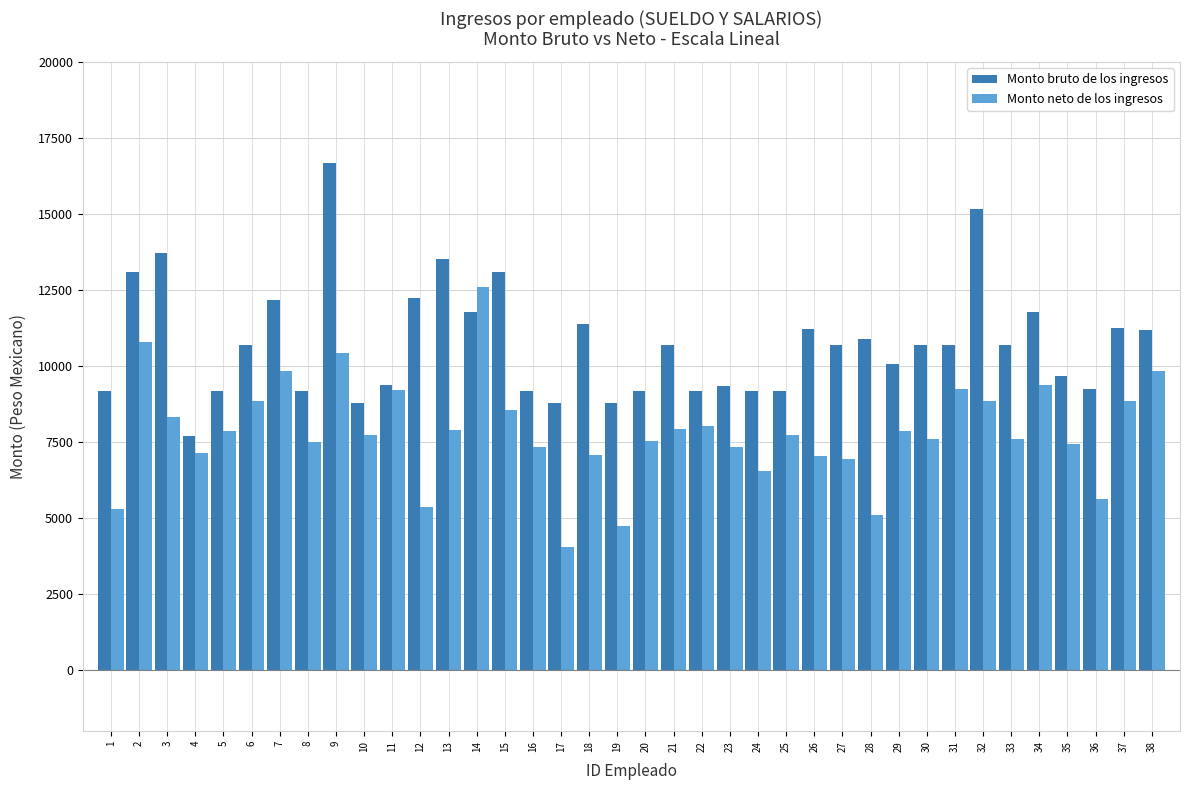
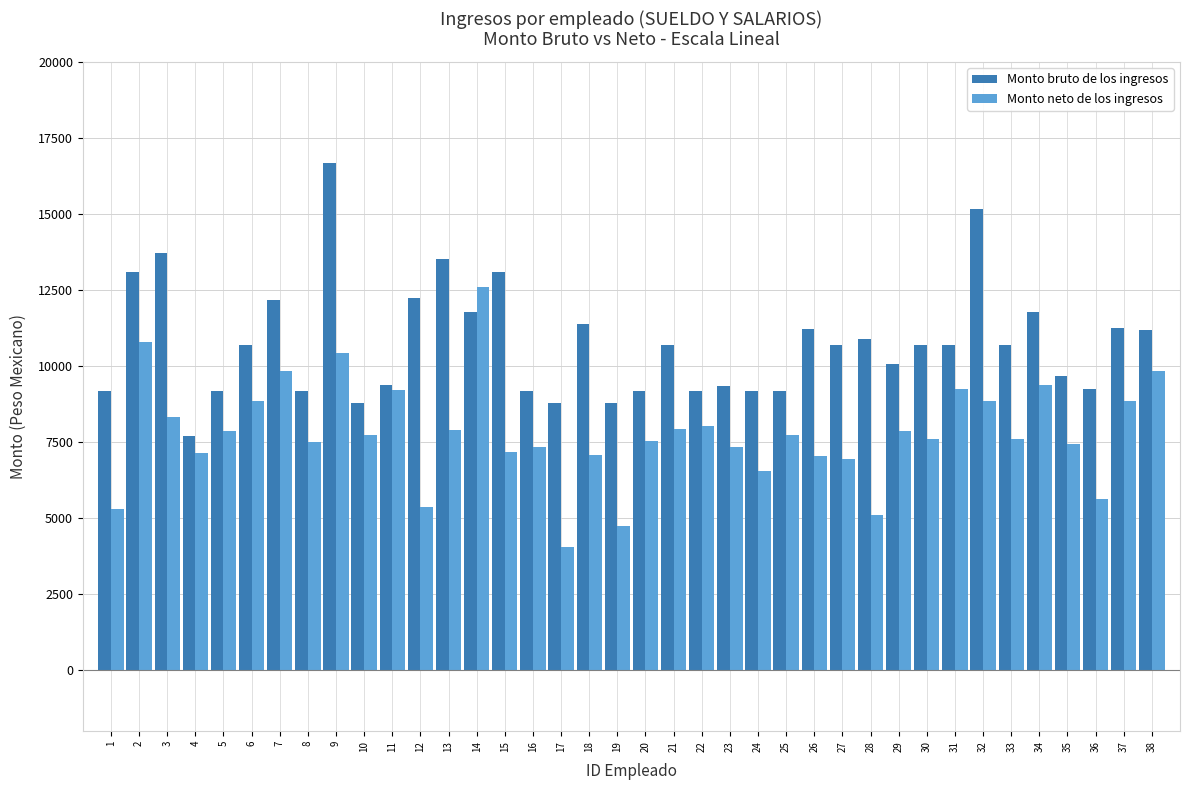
  {
    "Monto bruto de los ingresos": {
      "1": 9200,
      "2": 13100,
      "3": 13700,
      "4": 7700,
      "5": 9200,
      "6": 10700,
      "7": 12200,
      "8": 9200,
      "9": 16700,
      "10": 8800,
      "11": 9400,
      "12": 12200,
      "13": 13500,
      "14": 11800,
      "15": 13100,
      "16": 9200,
      "17": 8800,
      "18": 11400,
      "19": 8800,
      "20": 9200,
      "21": 10700,
      "22": 9200,
      "23": 9300,
      "24": 9200,
      "25": 9200,
      "26": 11200,
      "27": 10700,
      "28": 10900,
      "29": 10100,
      "30": 10700,
      "31": 10700,
      "32": 15200,
      "33": 10700,
      "34": 11800,
      "35": 9700,
      "36": 9200,
      "37": 11200,
      "38": 11200
    },
    "Monto neto de los ingresos": {
      "1": 5300,
      "2": 10800,
      "3": 8300,
      "4": 7200,
      "5": 7900,
      "6": 8900,
      "7": 9800,
      "8": 7500,
      "9": 10500,
      "10": 7700,
      "11": 9200,
      "12": 5400,
      "13": 7900,
      "14": 12600,
-     "15": 8600,
+     "15": 7200,
      "16": 7300,
      "17": 4000,
      "18": 7100,
      "19": 4700,
      "20": 7500,
      "21": 7900,
      "22": 8000,
      "23": 7300,
      "24": 6500,
      "25": 7700,
      "26": 7000,
      "27": 7000,
      "28": 5100,
      "29": 7900,
      "30": 7600,
      "31": 9300,
      "32": 8900,
      "33": 7600,
      "34": 9400,
      "35": 7400,
      "36": 5600,
      "37": 8800,
      "38": 9800
    }
  }
